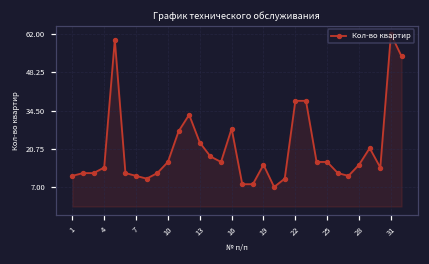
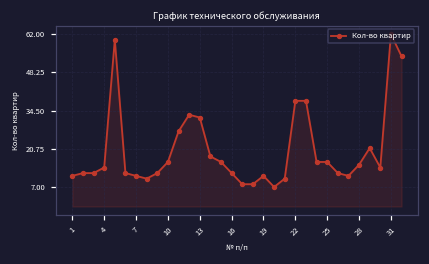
  {
    "1": 11,
    "4": 14,
    "7": 11,
    "10": 16,
-   "13": 23,
-   "16": 28,
-   "19": 15,
+   "13": 32,
+   "16": 12,
+   "19": 11,
    "22": 38,
    "25": 16,
    "28": 15
  }
